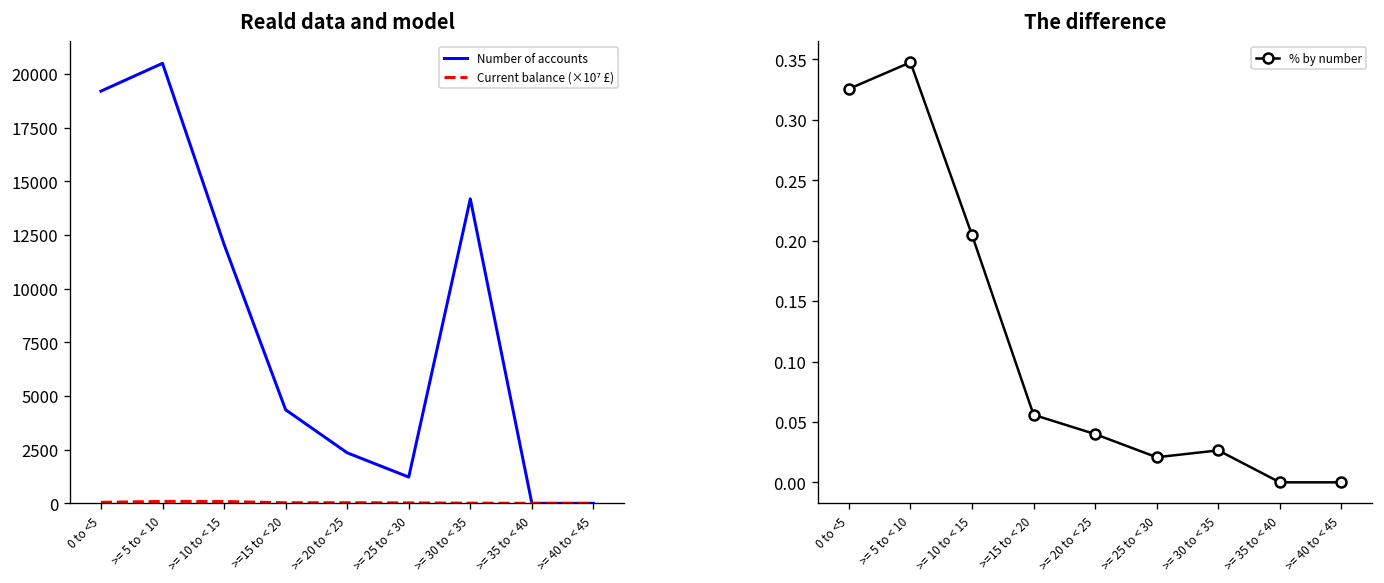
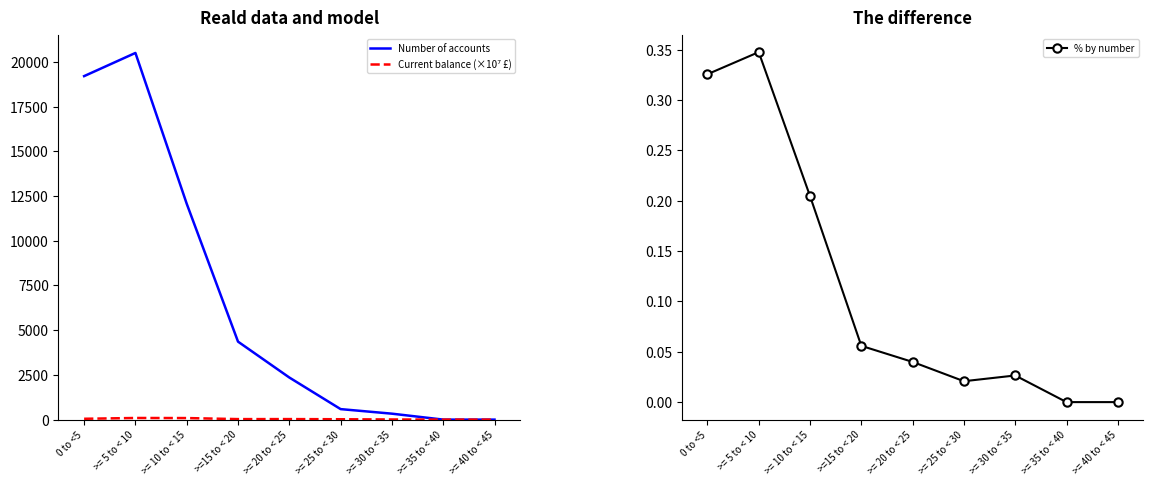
  {
    "Reald data and model": {
      "Number of accounts": {
        "0 to <5": 19200,
        ">= 5 to < 10": 20500,
        ">= 10 to < 15": 12100,
        ">=15 to < 20": 4400,
        ">= 20 to < 25": 2400,
-       ">= 25 to < 30": 1200,
-       ">= 30 to < 35": 14200
+       ">= 25 to < 30": 600,
+       ">= 30 to < 35": 300
      },
      "Current balance (×10⁷ £)": {
        "0 to <5": 0,
        ">= 5 to < 10": 100,
        ">= 10 to < 15": 100,
        ">=15 to < 20": 0,
        ">= 20 to < 25": 0,
        ">= 25 to < 30": 0,
        ">= 30 to < 35": 0
      }
    },
    "The difference": {
      "0 to <5": 0.326,
      ">= 5 to < 10": 0.348,
      ">= 10 to < 15": 0.205,
      ">=15 to < 20": 0.056,
      ">= 20 to < 25": 0.040,
      ">= 25 to < 30": 0.021,
      ">= 30 to < 35": 0.026,
      ">= 35 to < 40": 0.000,
      ">= 40 to < 45": 0.000
    }
  }
